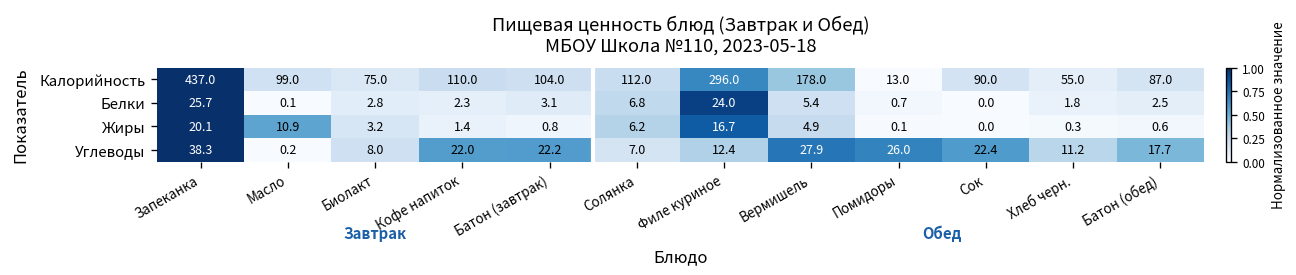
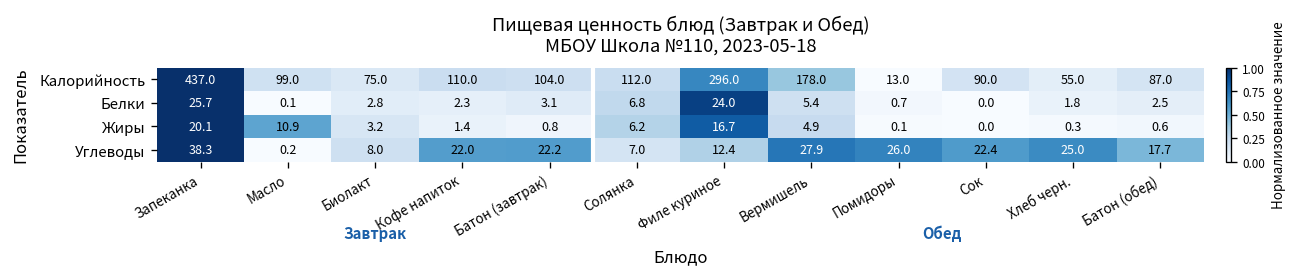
  {
    "Калорийность": {
      "Запеканка": 437.0,
      "Масло": 99.0,
      "Биолакт": 75.0,
      "Кофе напиток": 110.0,
      "Батон (завтрак)": 104.0,
      "Солянка": 112.0,
      "Филе куриное": 296.0,
      "Вермишель": 178.0,
      "Помидоры": 13.0,
      "Сок": 90.0,
      "Хлеб черн.": 55.0,
      "Батон (обед)": 87.0
    },
    "Белки": {
      "Запеканка": 25.7,
      "Масло": 0.1,
      "Биолакт": 2.8,
      "Кофе напиток": 2.3,
      "Батон (завтрак)": 3.1,
      "Солянка": 6.8,
      "Филе куриное": 24.0,
      "Вермишель": 5.4,
      "Помидоры": 0.7,
      "Сок": 0.0,
      "Хлеб черн.": 1.8,
      "Батон (обед)": 2.5
    },
    "Жиры": {
      "Запеканка": 20.1,
      "Масло": 10.9,
      "Биолакт": 3.2,
      "Кофе напиток": 1.4,
      "Батон (завтрак)": 0.8,
      "Солянка": 6.2,
      "Филе куриное": 16.7,
      "Вермишель": 4.9,
      "Помидоры": 0.1,
      "Сок": 0.0,
      "Хлеб черн.": 0.3,
      "Батон (обед)": 0.6
    },
    "Углеводы": {
      "Запеканка": 38.3,
      "Масло": 0.2,
      "Биолакт": 8.0,
      "Кофе напиток": 22.0,
      "Батон (завтрак)": 22.2,
      "Солянка": 7.0,
      "Филе куриное": 12.4,
      "Вермишель": 27.9,
      "Помидоры": 26.0,
      "Сок": 22.4,
-     "Хлеб черн.": 11.2,
+     "Хлеб черн.": 25.0,
      "Батон (обед)": 17.7
    }
  }
